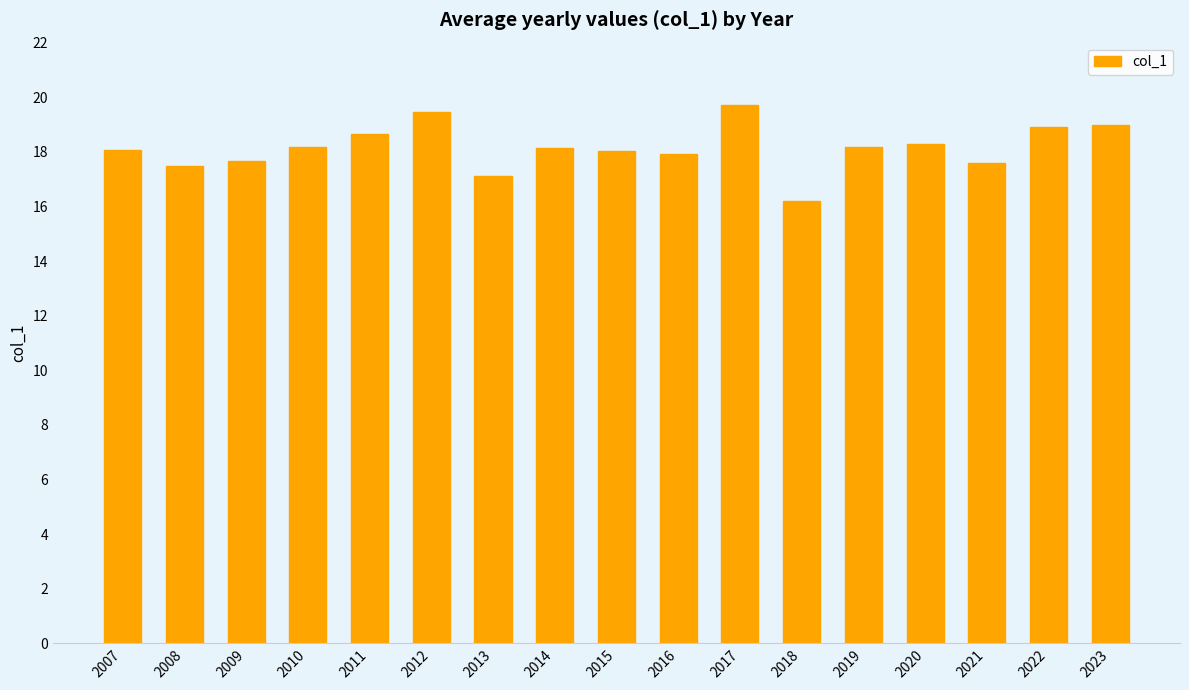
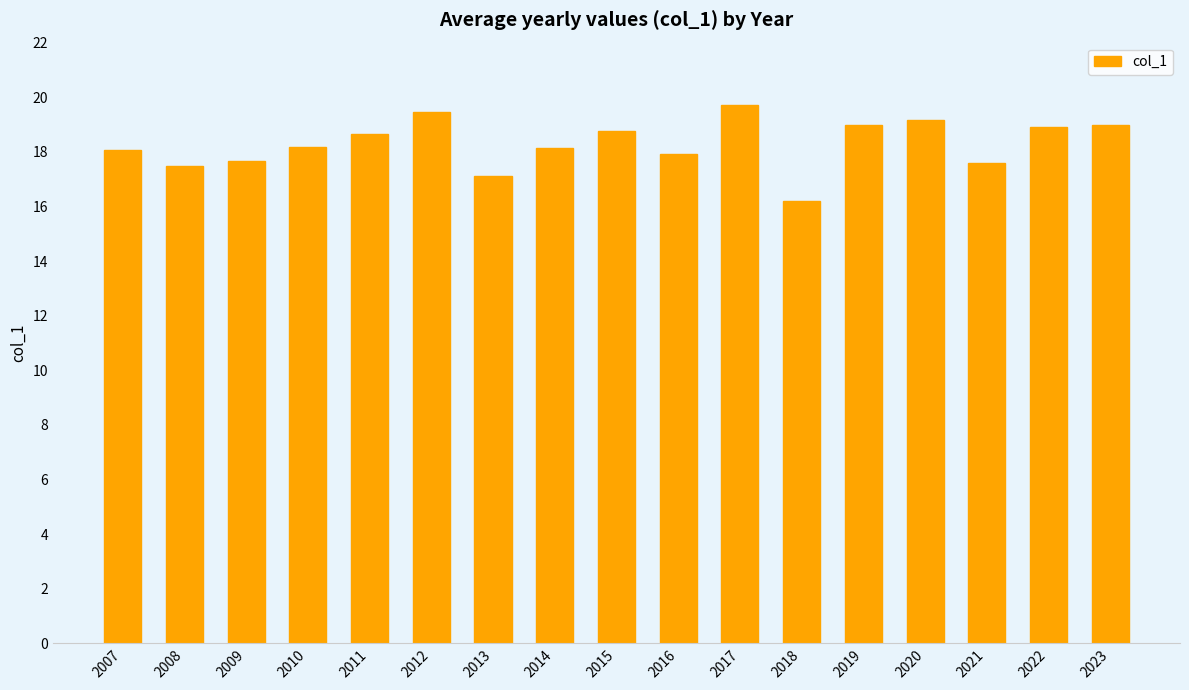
  {
    "2007": 18.1,
    "2008": 17.5,
    "2009": 17.7,
    "2010": 18.2,
    "2011": 18.7,
    "2012": 19.5,
    "2013": 17.1,
    "2014": 18.2,
-   "2015": 18.0,
+   "2015": 18.8,
    "2016": 17.9,
    "2017": 19.7,
    "2018": 16.2,
-   "2019": 18.2,
-   "2020": 18.3,
+   "2019": 19.0,
+   "2020": 19.2,
    "2021": 17.6,
    "2022": 18.9,
    "2023": 19.0
  }
